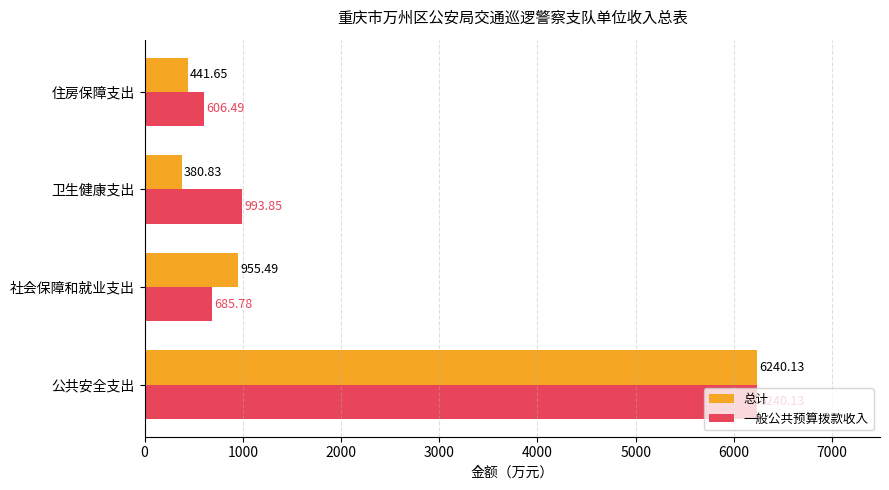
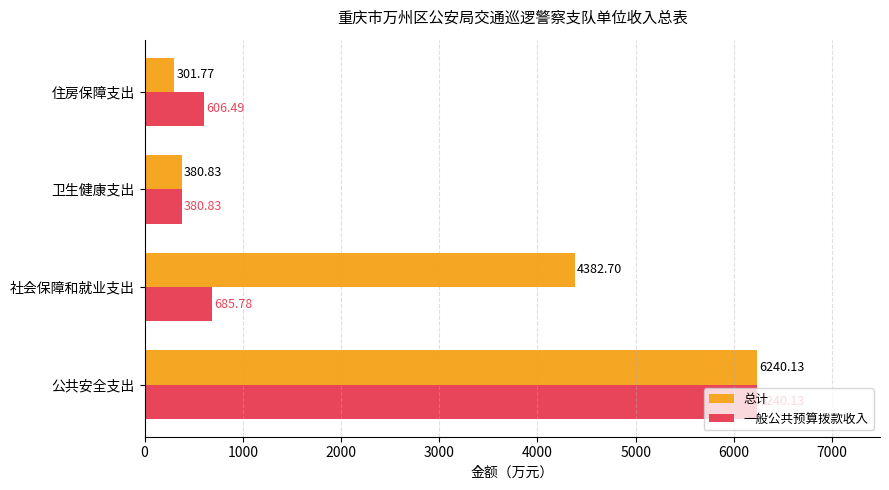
  {
    "总计": {
-     "住房保障支出": 441.65,
+     "住房保障支出": 301.77,
      "卫生健康支出": 380.83,
-     "社会保障和就业支出": 955.49,
+     "社会保障和就业支出": 4382.70,
      "公共安全支出": 6240.13
    },
    "一般公共预算拨款收入": {
      "住房保障支出": 606.49,
-     "卫生健康支出": 993.85,
+     "卫生健康支出": 380.83,
      "社会保障和就业支出": 685.78
    }
  }
